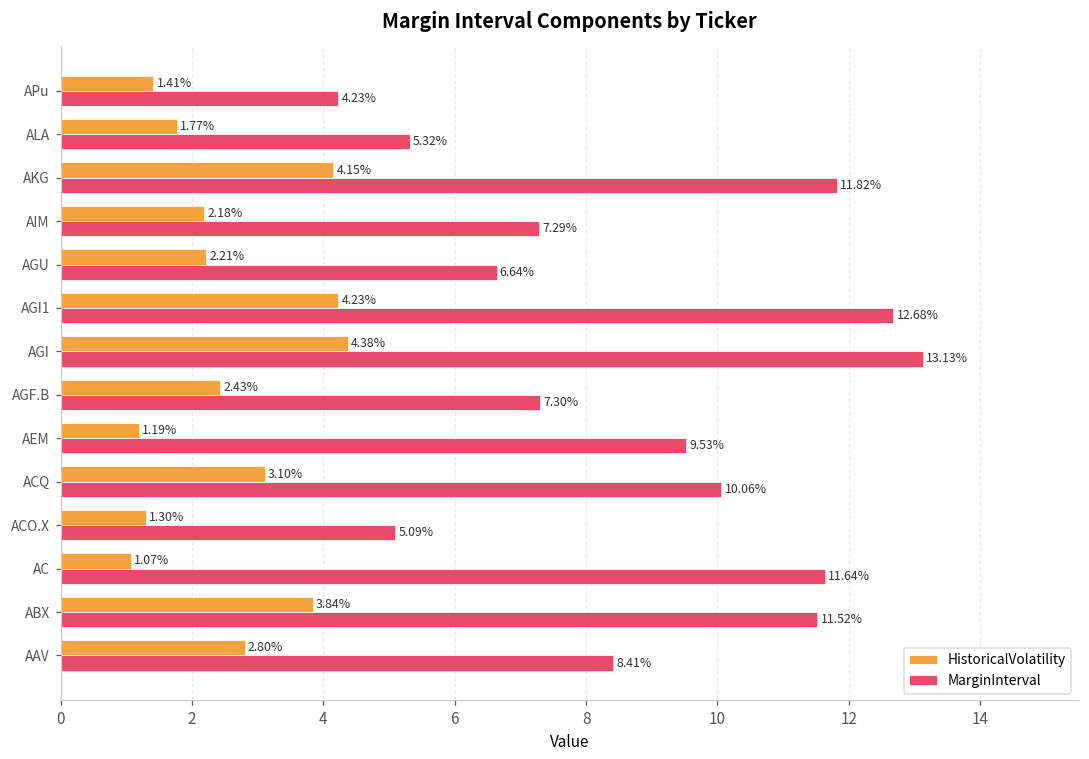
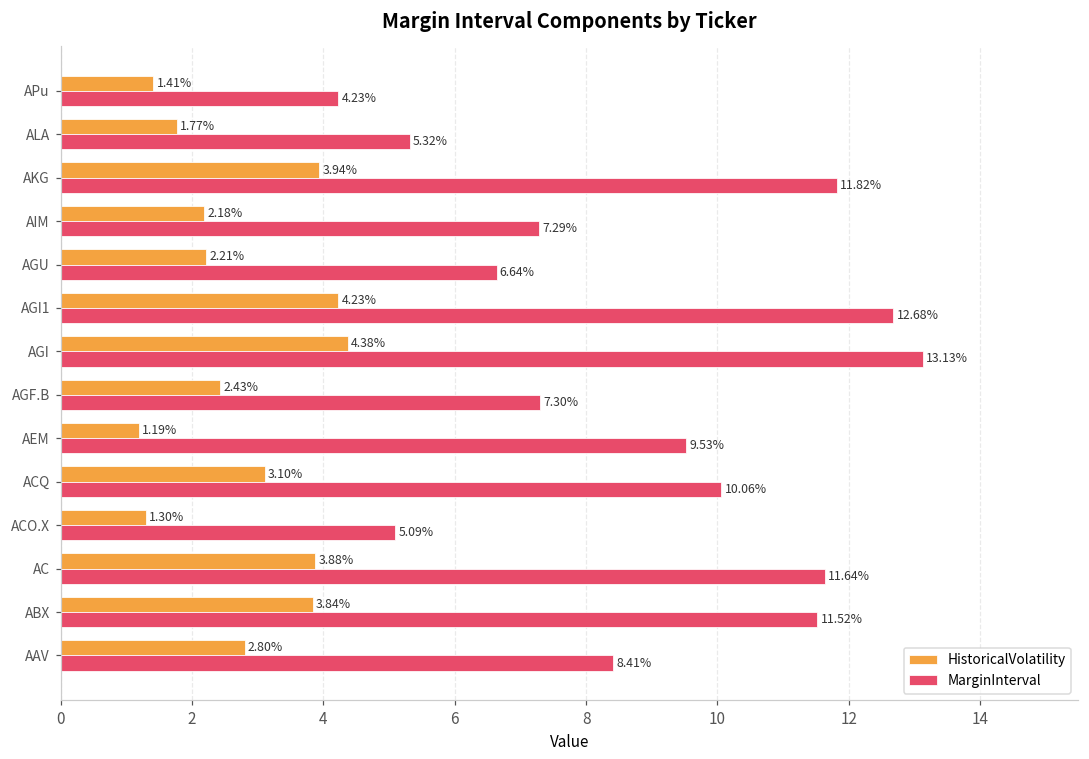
  {
    "HistoricalVolatility": {
      "APu": "1.41%",
      "ALA": "1.77%",
-     "AKG": "4.15%",
+     "AKG": "3.94%",
      "AIM": "2.18%",
      "AGU": "2.21%",
      "AGI1": "4.23%",
      "AGI": "4.38%",
      "AGF.B": "2.43%",
      "AEM": "1.19%",
      "ACQ": "3.10%",
      "ACO.X": "1.30%",
-     "AC": "1.07%",
+     "AC": "3.88%",
      "ABX": "3.84%",
      "AAV": "2.80%"
    },
    "MarginInterval": {
      "APu": "4.23%",
      "ALA": "5.32%",
      "AKG": "11.82%",
      "AIM": "7.29%",
      "AGU": "6.64%",
      "AGI1": "12.68%",
      "AGI": "13.13%",
      "AGF.B": "7.30%",
      "AEM": "9.53%",
      "ACQ": "10.06%",
      "ACO.X": "5.09%",
      "AC": "11.64%",
      "ABX": "11.52%",
      "AAV": "8.41%"
    }
  }
